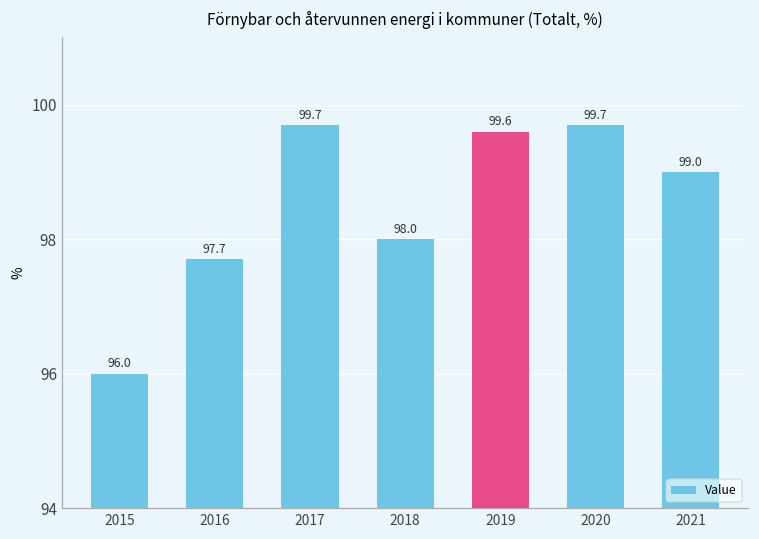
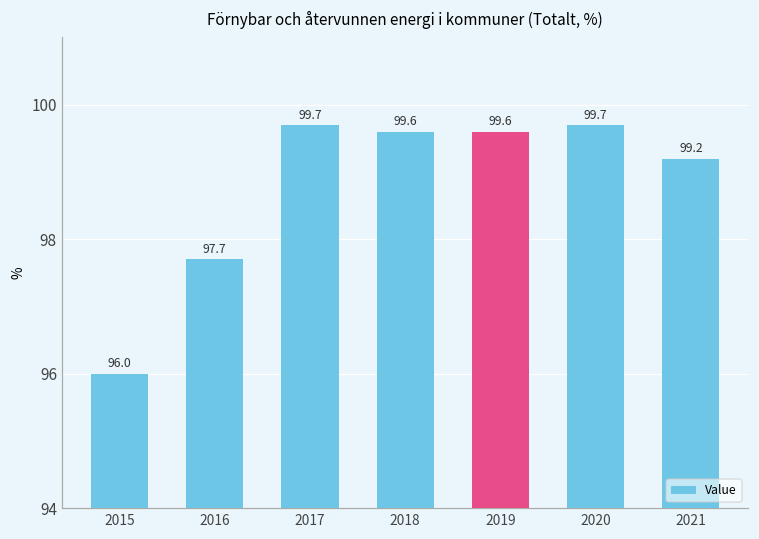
  {
    "2015": 96.0,
    "2016": 97.7,
    "2017": 99.7,
-   "2018": 98.0,
+   "2018": 99.6,
    "2019": 99.6,
    "2020": 99.7,
-   "2021": 99.0
+   "2021": 99.2
  }
